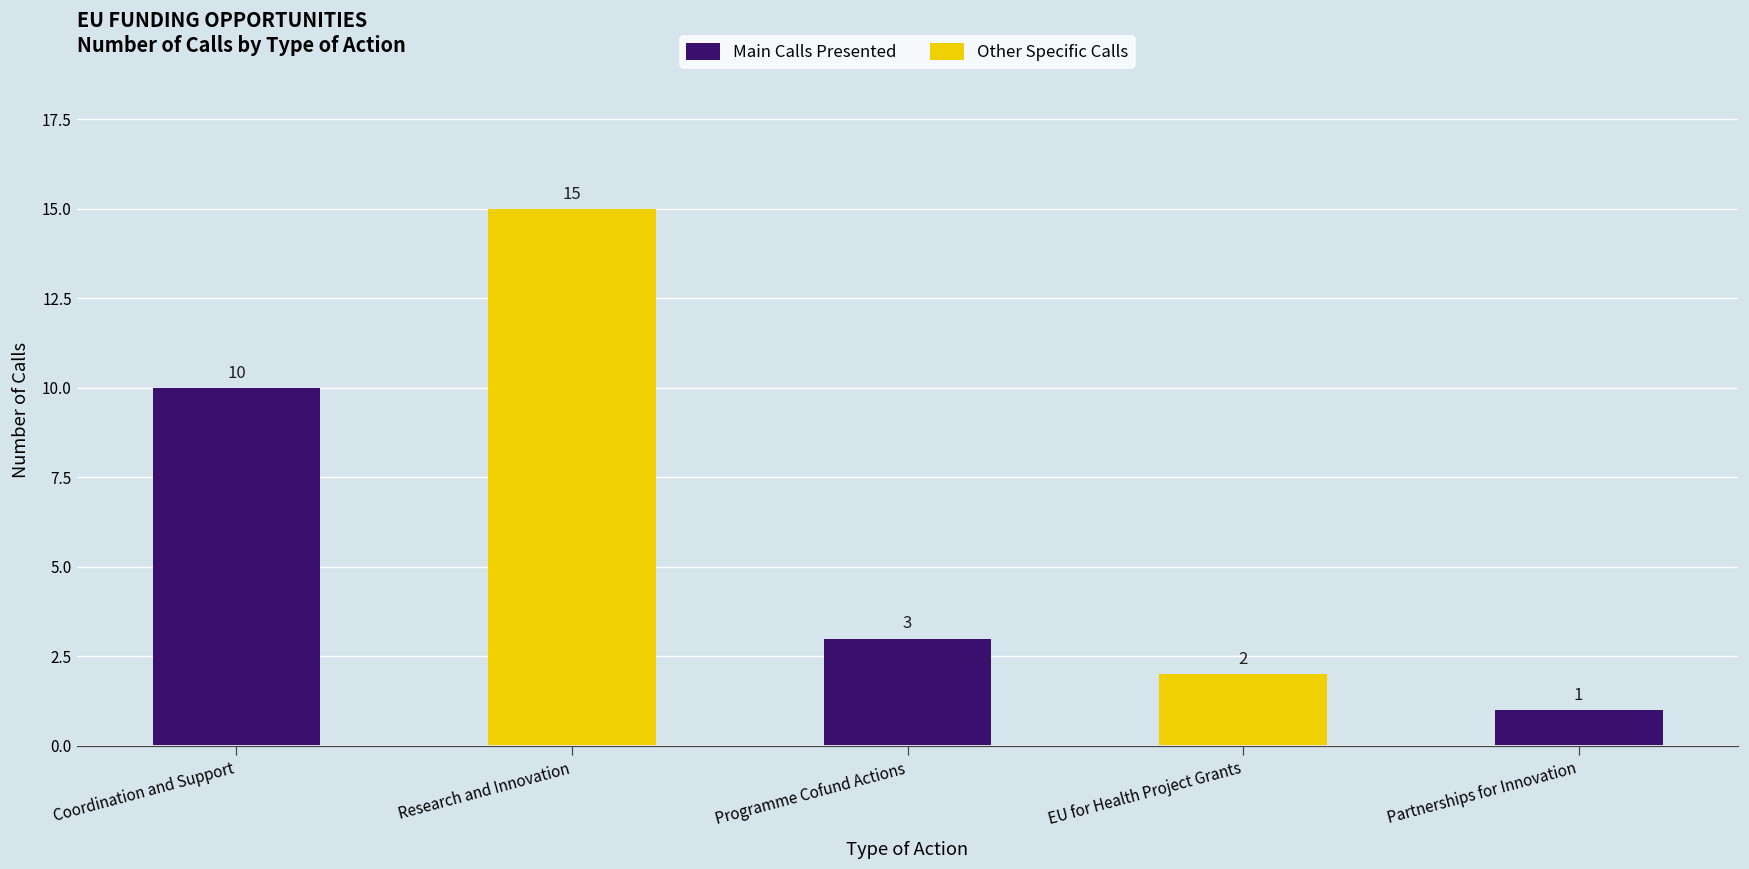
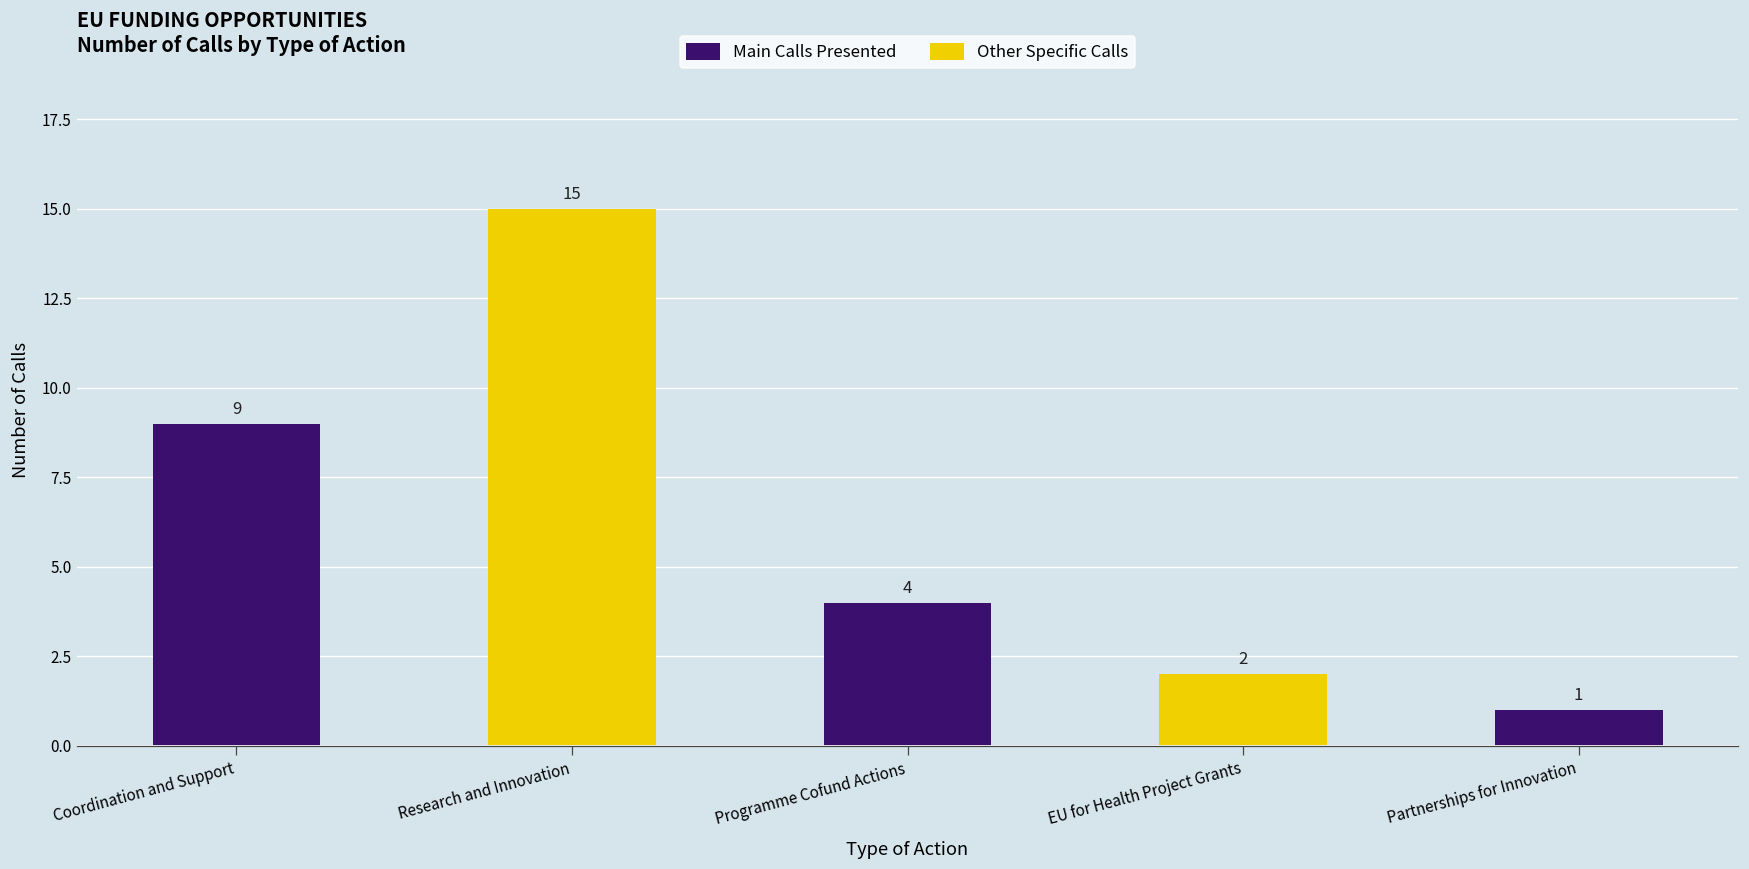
  {
-   "Coordination and Support": 10,
+   "Coordination and Support": 9,
    "Research and Innovation": 15,
-   "Programme Cofund Actions": 3,
+   "Programme Cofund Actions": 4,
    "EU for Health Project Grants": 2,
    "Partnerships for Innovation": 1
  }
